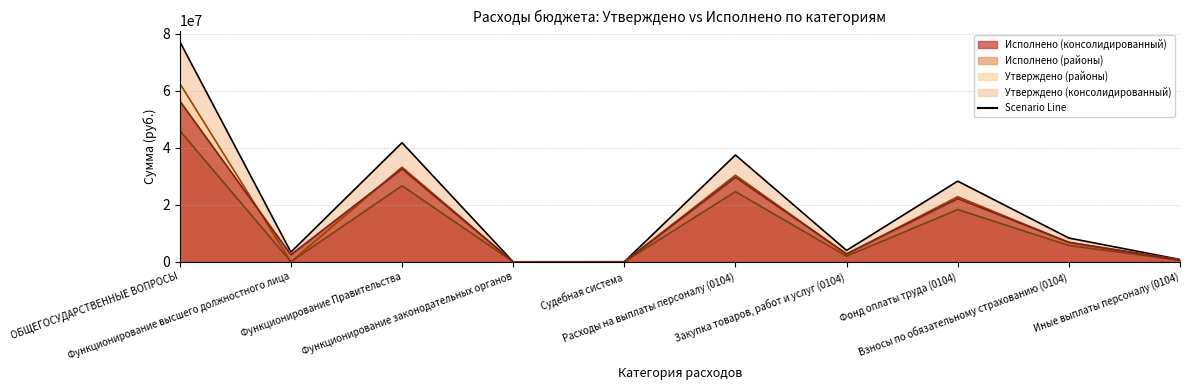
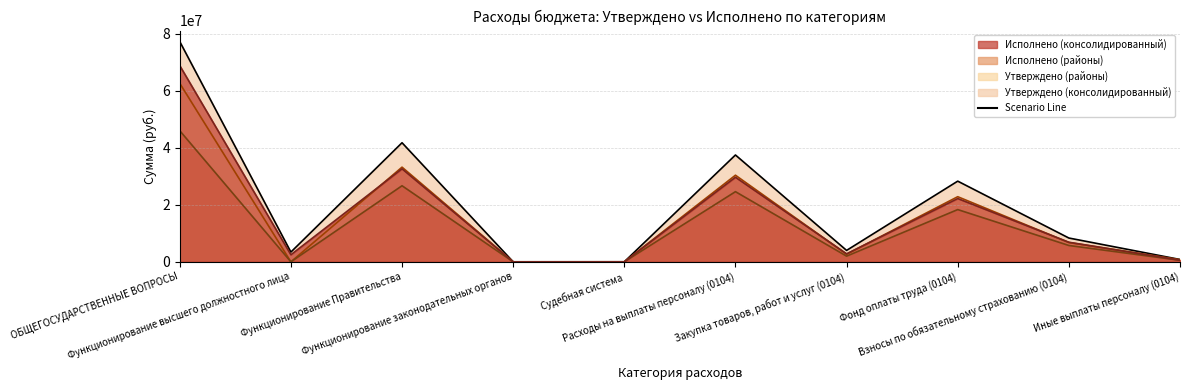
  {
    "Исполнено (консолидированный)": {
-     "ОБЩЕГОСУДАРСТВЕННЫЕ ВОПРОСЫ": 56000000,
+     "ОБЩЕГОСУДАРСТВЕННЫЕ ВОПРОСЫ": 69000000,
      "Функционирование высшего должностного лица": 2000000
    }
  }
